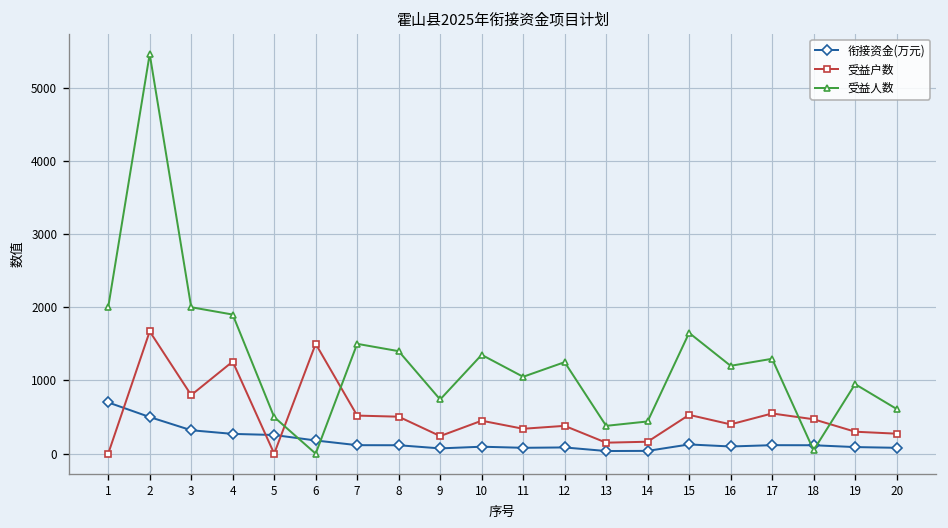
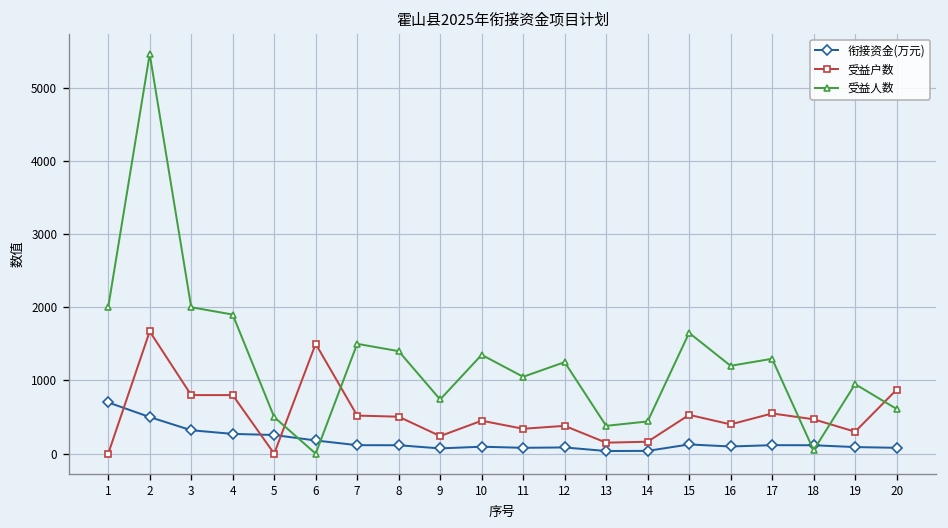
  {
    "衔接资金(万元)": {
      "1": 700,
      "2": 500,
      "3": 300,
      "4": 300,
      "5": 300,
      "6": 200,
      "7": 100,
      "8": 100,
      "9": 100,
      "10": 100,
      "11": 100,
      "12": 100,
      "13": 0,
      "14": 0,
      "15": 100,
      "16": 100,
      "17": 100,
      "18": 100,
      "19": 100,
      "20": 100
    },
    "受益户数": {
      "1": 0,
      "2": 1700,
      "3": 800,
-     "4": 1300,
+     "4": 800,
      "5": 0,
      "6": 1500,
      "7": 500,
      "8": 500,
      "9": 200,
      "10": 500,
      "11": 300,
      "12": 400,
      "13": 200,
      "14": 200,
      "15": 500,
      "16": 400,
      "17": 500,
      "18": 500,
      "19": 300,
-     "20": 300
+     "20": 900
    },
    "受益人数": {
      "1": 2000,
      "2": 5500,
      "3": 2000,
      "4": 1900,
      "5": 500,
      "6": 0,
      "7": 1500,
      "8": 1400,
      "9": 700,
      "10": 1400,
      "11": 1100,
      "12": 1300,
      "13": 400,
      "14": 400,
      "15": 1700,
      "16": 1200,
      "17": 1300,
      "18": 0,
      "19": 1000,
      "20": 600
    }
  }
